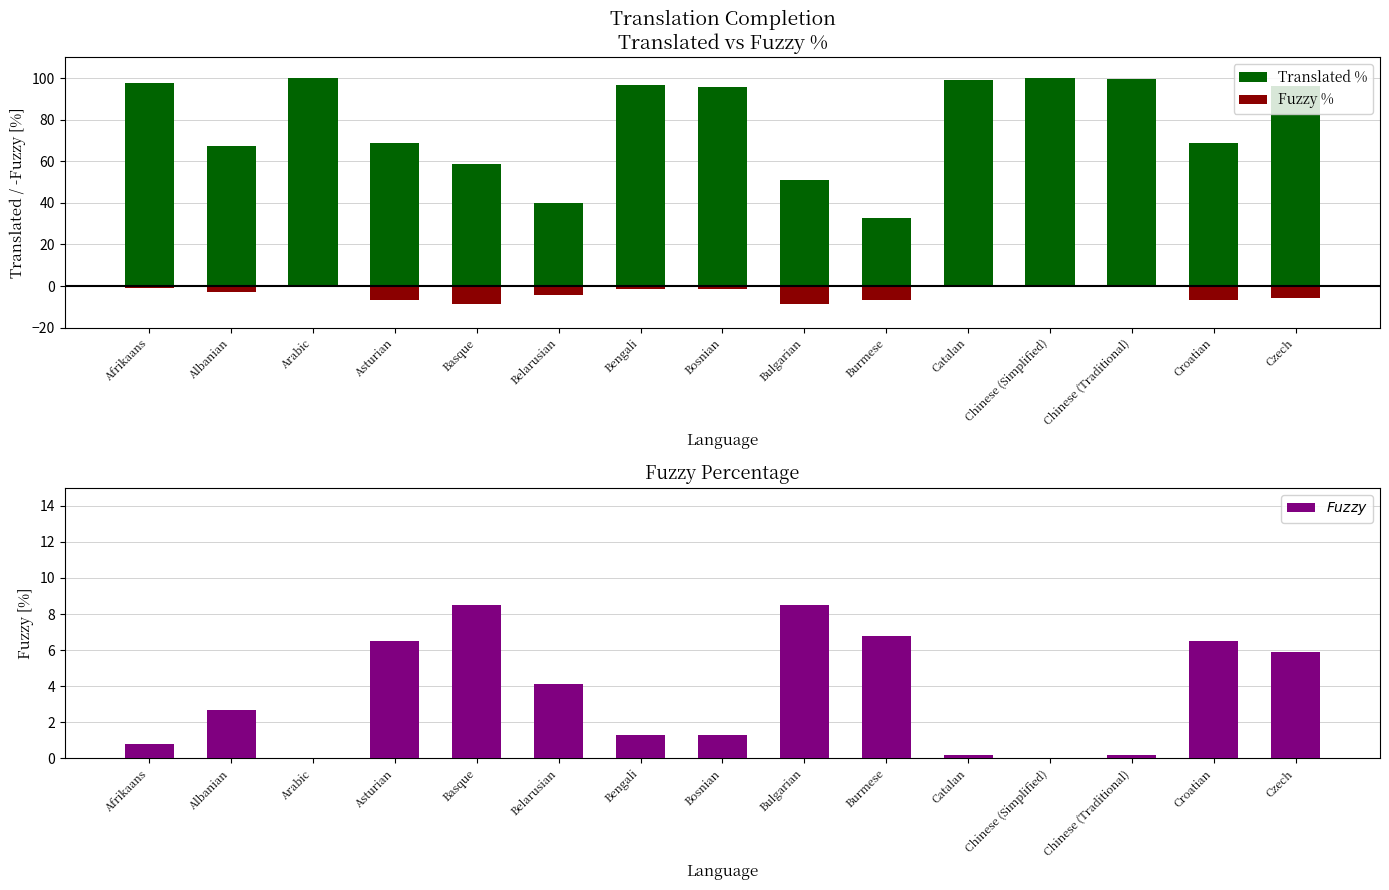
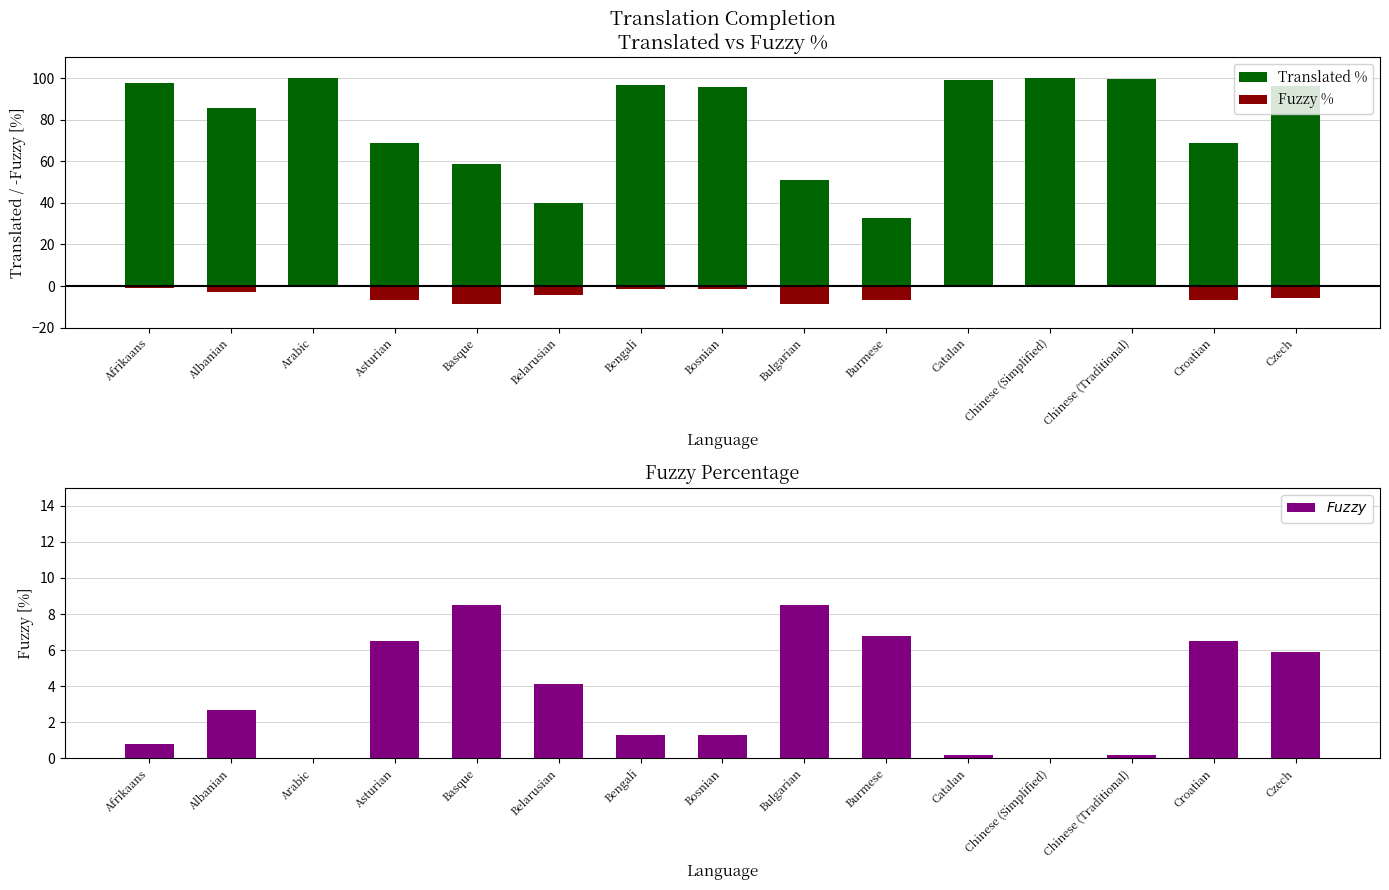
  {
    "Translation Completion Translated vs Fuzzy %": {
      "Translated %": {
        "Afrikaans": 98,
-       "Albanian": 67,
+       "Albanian": 86,
        "Arabic": 100,
        "Asturian": 69,
        "Basque": 59,
        "Belarusian": 40,
        "Bengali": 97,
        "Bosnian": 96,
        "Bulgarian": 51,
        "Burmese": 33,
        "Catalan": 99,
        "Chinese (Simplified)": 100,
        "Chinese (Traditional)": 100,
        "Croatian": 69
      },
      "Fuzzy %": {
        "Albanian": -3,
        "Arabic": 0,
        "Asturian": -7,
        "Basque": -9,
        "Belarusian": -4,
        "Bengali": -1,
        "Bosnian": -1,
        "Bulgarian": -9,
        "Burmese": -7,
        "Chinese (Simplified)": 0,
        "Croatian": -7,
        "Czech": -6
      }
    },
    "Fuzzy Percentage": {
      "Afrikaans": 0.8,
      "Albanian": 2.7,
      "Arabic": 0.0,
      "Asturian": 6.5,
      "Basque": 8.5,
      "Belarusian": 4.1,
      "Bengali": 1.3,
      "Bosnian": 1.3,
      "Bulgarian": 8.5,
      "Burmese": 6.8,
      "Catalan": 0.2,
      "Chinese (Simplified)": 0.0,
      "Chinese (Traditional)": 0.2,
      "Croatian": 6.5,
      "Czech": 5.9
    }
  }
